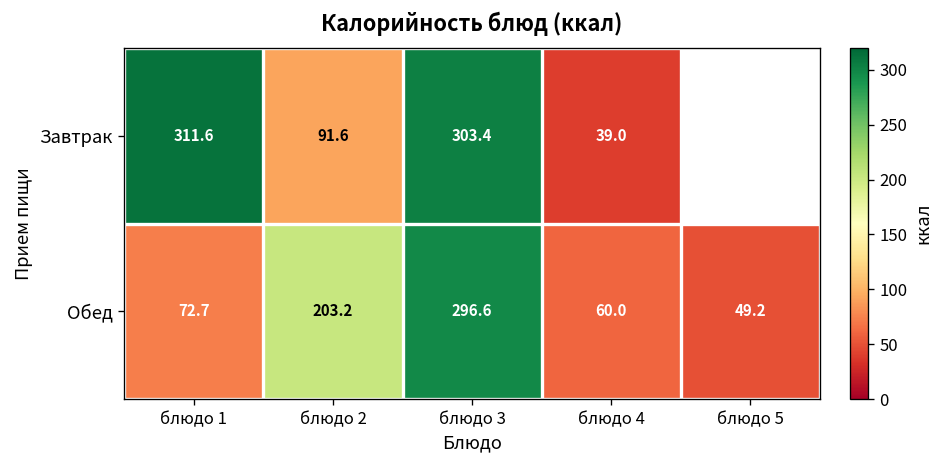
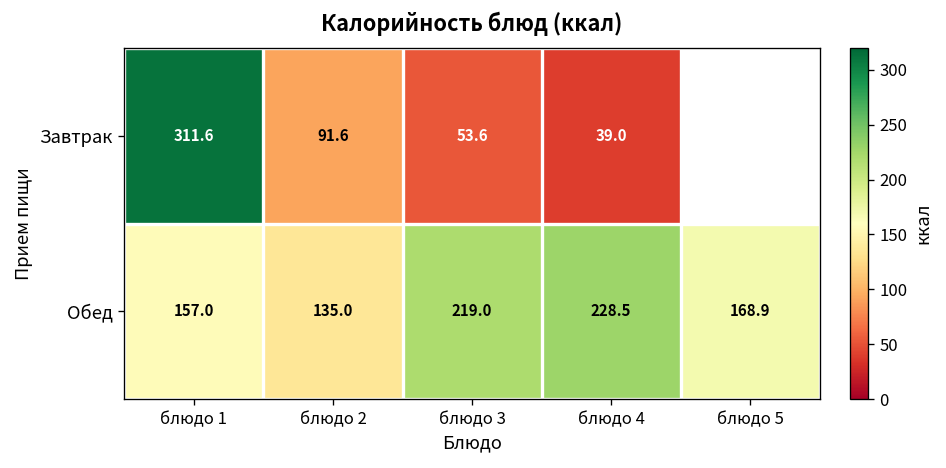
  {
    "Завтрак": {
      "блюдо 1": 311.6,
      "блюдо 2": 91.6,
-     "блюдо 3": 303.4,
+     "блюдо 3": 53.6,
      "блюдо 4": 39.0
    },
    "Обед": {
-     "блюдо 1": 72.7,
-     "блюдо 2": 203.2,
-     "блюдо 3": 296.6,
-     "блюдо 4": 60.0,
-     "блюдо 5": 49.2
+     "блюдо 1": 157.0,
+     "блюдо 2": 135.0,
+     "блюдо 3": 219.0,
+     "блюдо 4": 228.5,
+     "блюдо 5": 168.9
    }
  }
